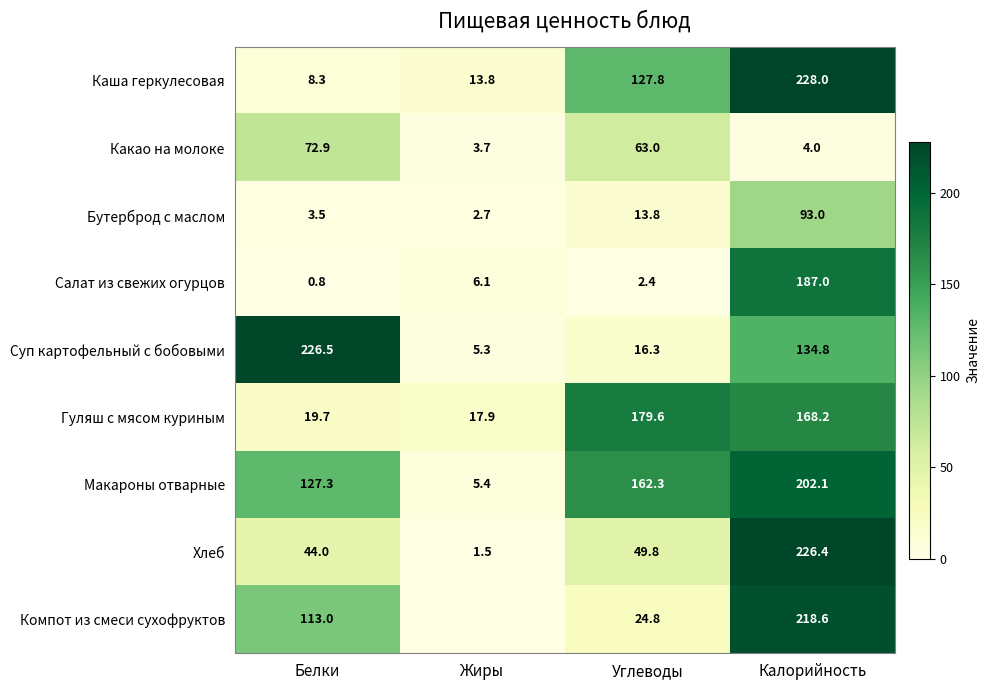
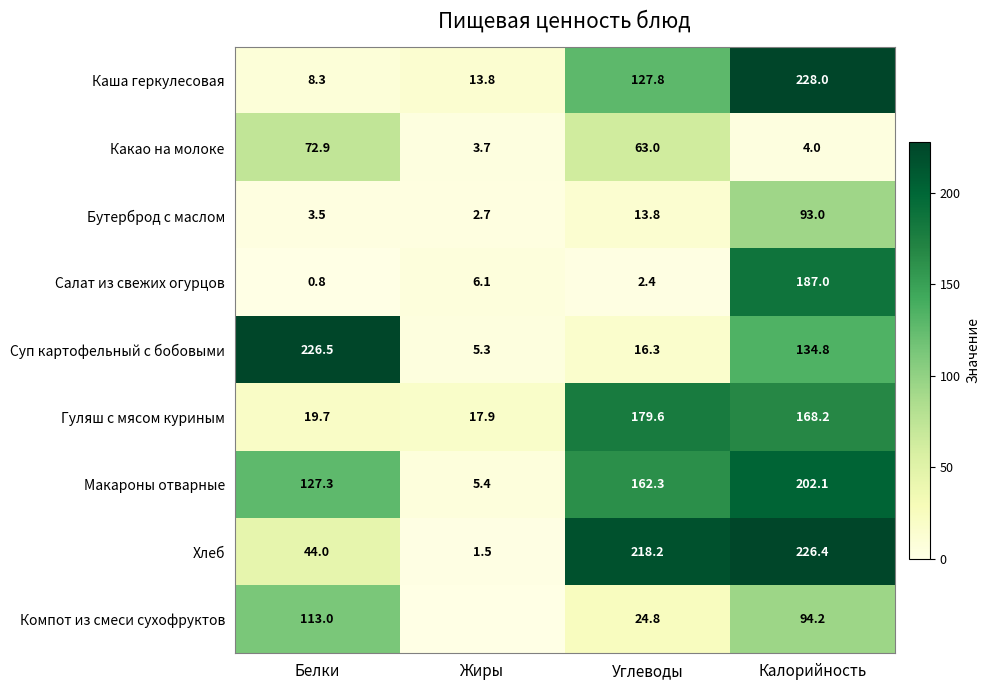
  {
    "Каша геркулесовая": {
      "Белки": 8.3,
      "Жиры": 13.8,
      "Углеводы": 127.8,
      "Калорийность": 228.0
    },
    "Какао на молоке": {
      "Белки": 72.9,
      "Жиры": 3.7,
      "Углеводы": 63.0,
      "Калорийность": 4.0
    },
    "Бутерброд с маслом": {
      "Белки": 3.5,
      "Жиры": 2.7,
      "Углеводы": 13.8,
      "Калорийность": 93.0
    },
    "Салат из свежих огурцов": {
      "Белки": 0.8,
      "Жиры": 6.1,
      "Углеводы": 2.4,
      "Калорийность": 187.0
    },
    "Суп картофельный с бобовыми": {
      "Белки": 226.5,
      "Жиры": 5.3,
      "Углеводы": 16.3,
      "Калорийность": 134.8
    },
    "Гуляш с мясом куриным": {
      "Белки": 19.7,
      "Жиры": 17.9,
      "Углеводы": 179.6,
      "Калорийность": 168.2
    },
    "Макароны отварные": {
      "Белки": 127.3,
      "Жиры": 5.4,
      "Углеводы": 162.3,
      "Калорийность": 202.1
    },
    "Хлеб": {
      "Белки": 44.0,
      "Жиры": 1.5,
-     "Углеводы": 49.8,
+     "Углеводы": 218.2,
      "Калорийность": 226.4
    },
    "Компот из смеси сухофруктов": {
      "Белки": 113.0,
      "Углеводы": 24.8,
-     "Калорийность": 218.6
+     "Калорийность": 94.2
    }
  }
